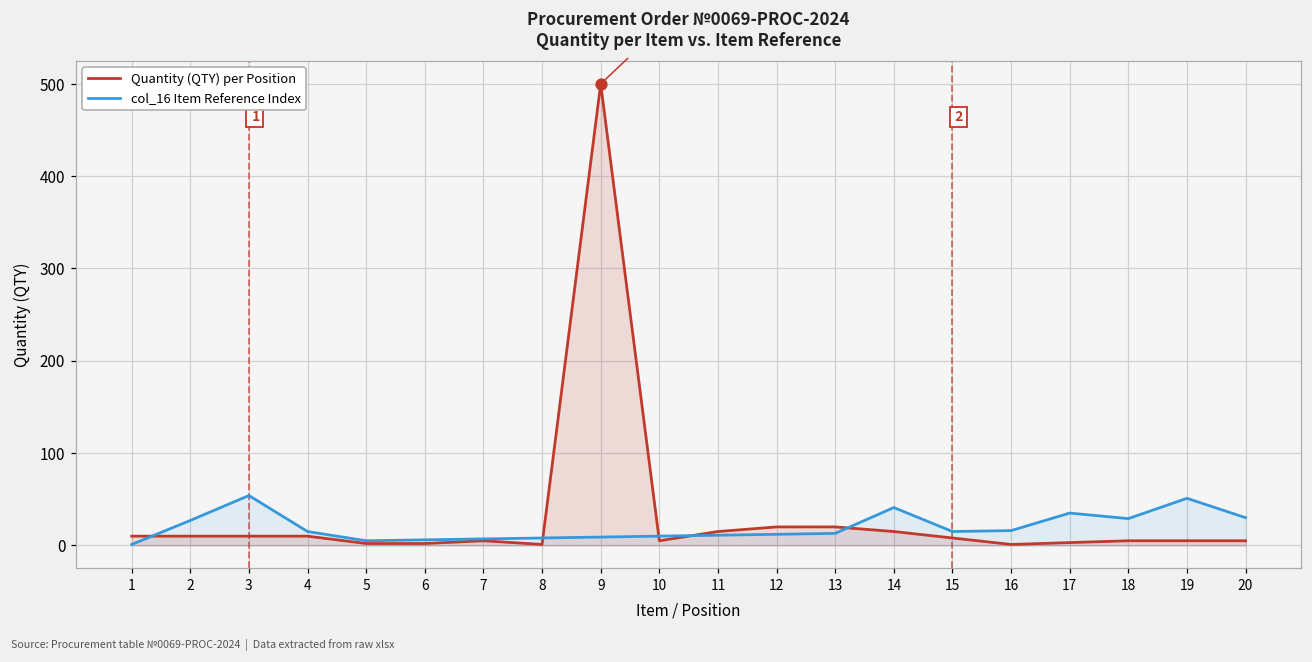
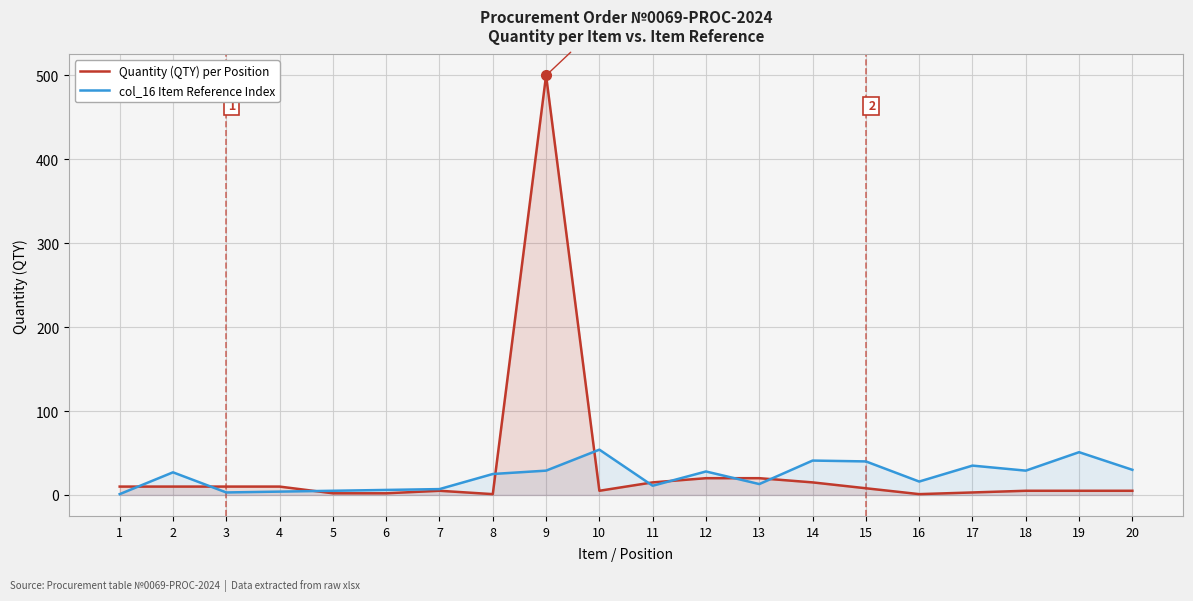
  {
    "col_16 Item Reference Index": {
      "1": 0,
      "2": 30,
-     "3": 50,
-     "4": 20,
+     "3": 0,
+     "4": 0,
      "6": 10,
-     "8": 10,
-     "9": 10,
-     "10": 10,
+     "8": 30,
+     "9": 30,
+     "10": 50,
      "11": 10,
-     "12": 10,
+     "12": 30,
      "13": 10,
      "14": 40,
-     "15": 20,
+     "15": 40,
      "16": 20,
      "17": 40,
      "18": 30,
      "19": 50,
      "20": 30
    }
  }
